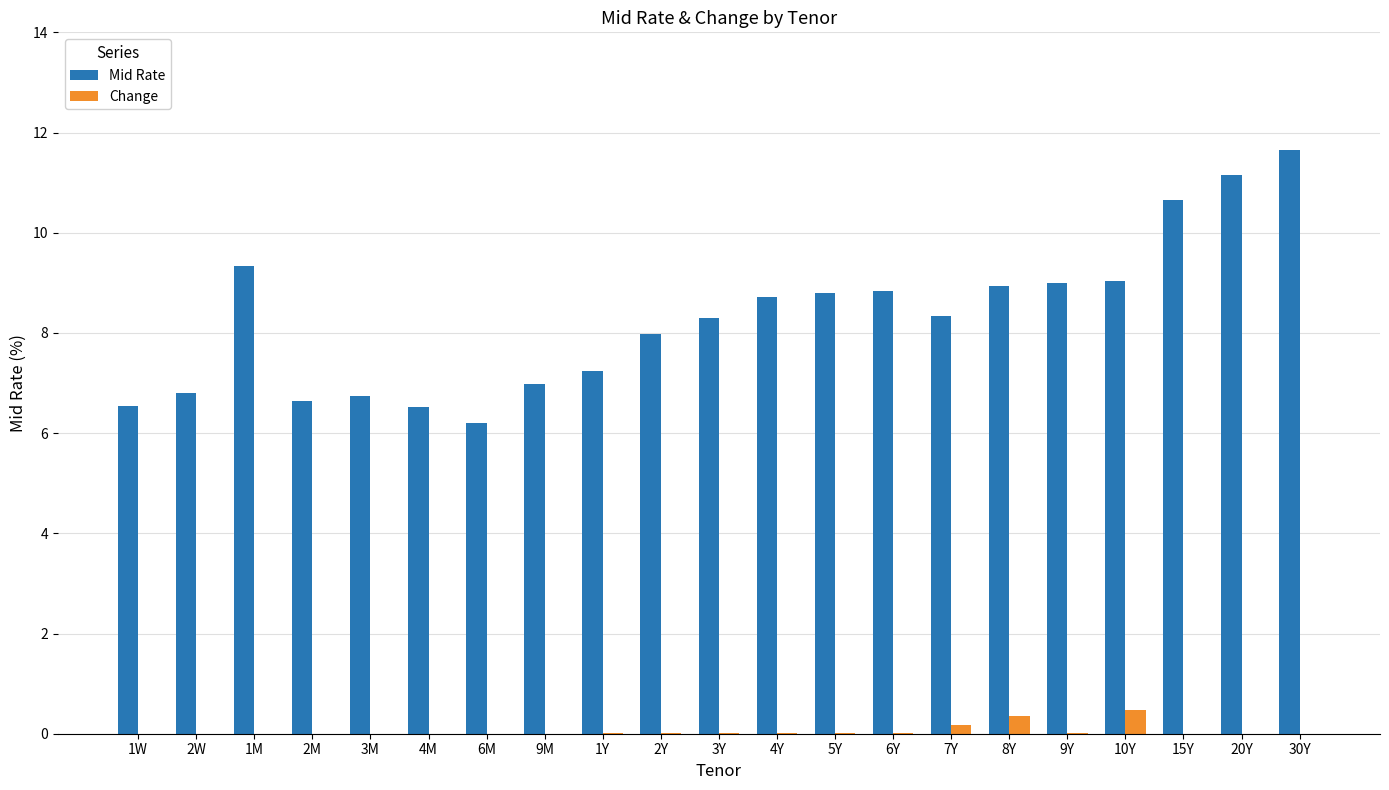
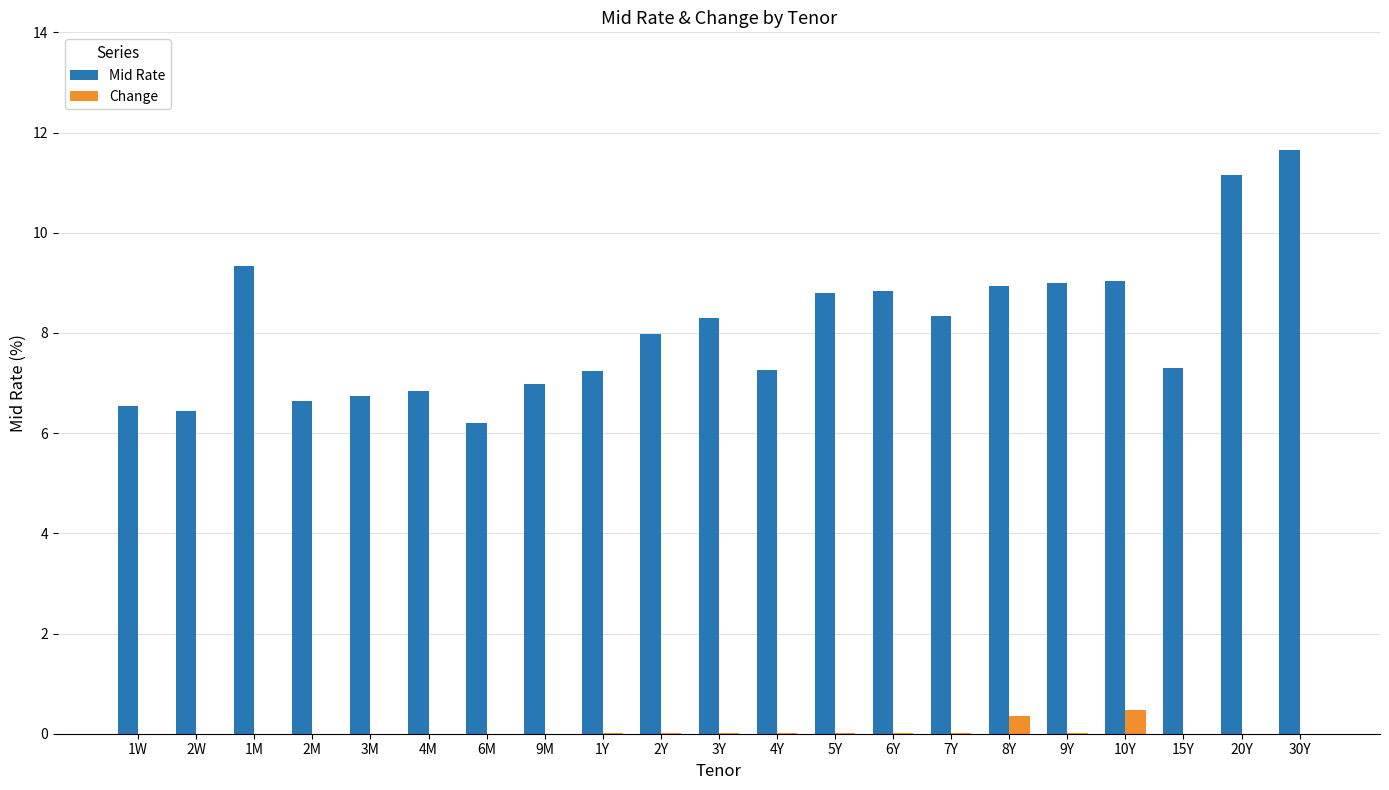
  {
    "Mid Rate": {
      "1W": 6.6,
-     "2W": 6.8,
+     "2W": 6.5,
      "1M": 9.3,
      "2M": 6.6,
      "3M": 6.8,
-     "4M": 6.5,
+     "4M": 6.8,
      "6M": 6.2,
      "9M": 7.0,
      "1Y": 7.3,
      "2Y": 8.0,
      "3Y": 8.3,
-     "4Y": 8.7,
+     "4Y": 7.3,
      "5Y": 8.8,
      "6Y": 8.8,
      "7Y": 8.3,
      "8Y": 8.9,
      "9Y": 9.0,
      "10Y": 9.0,
-     "15Y": 10.7,
+     "15Y": 7.3,
      "20Y": 11.2,
      "30Y": 11.7
    },
    "Change": {
      "3M": 0.0,
      "4M": 0.0,
      "6M": 0.0,
      "9M": 0.0,
-     "7Y": 0.2,
+     "7Y": 0.0,
      "8Y": 0.4,
      "10Y": 0.5,
      "15Y": 0.0,
      "20Y": 0.0,
      "30Y": 0.0
    }
  }
